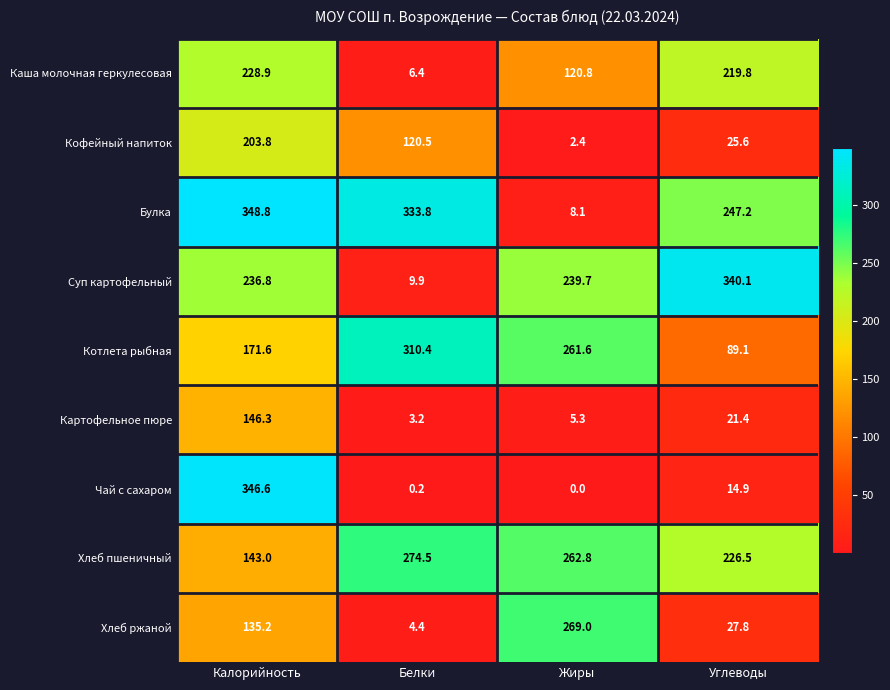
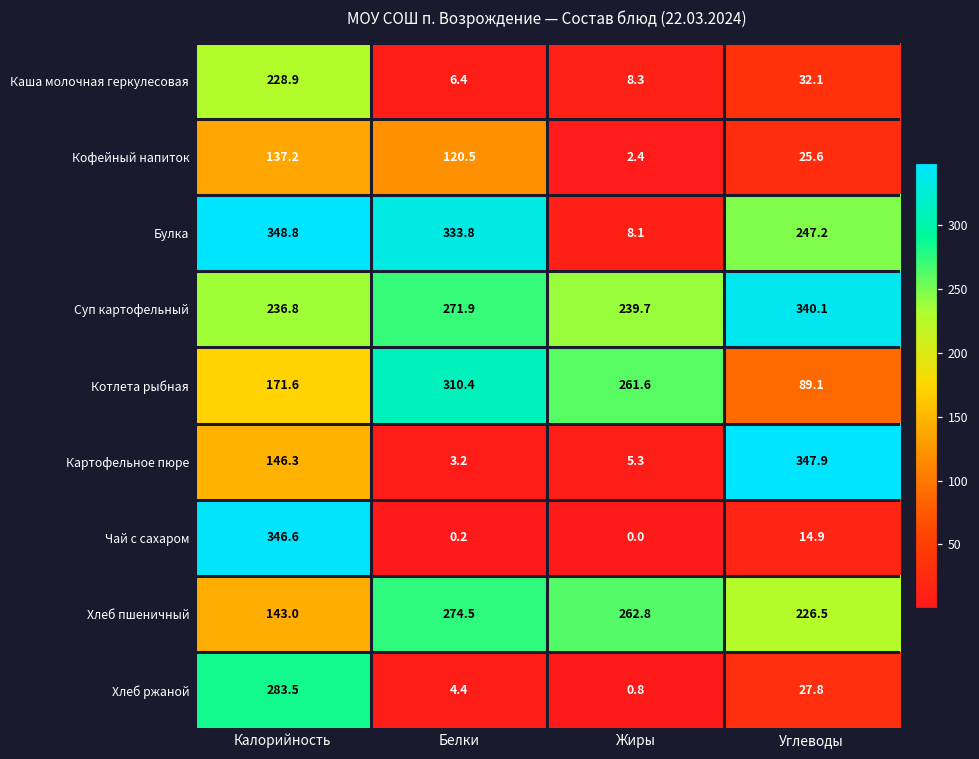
  {
    "Каша молочная геркулесовая": {
      "Калорийность": 228.9,
      "Белки": 6.4,
-     "Жиры": 120.8,
-     "Углеводы": 219.8
+     "Жиры": 8.3,
+     "Углеводы": 32.1
    },
    "Кофейный напиток": {
-     "Калорийность": 203.8,
+     "Калорийность": 137.2,
      "Белки": 120.5,
      "Жиры": 2.4,
      "Углеводы": 25.6
    },
    "Булка": {
      "Калорийность": 348.8,
      "Белки": 333.8,
      "Жиры": 8.1,
      "Углеводы": 247.2
    },
    "Суп картофельный": {
      "Калорийность": 236.8,
-     "Белки": 9.9,
+     "Белки": 271.9,
      "Жиры": 239.7,
      "Углеводы": 340.1
    },
    "Котлета рыбная": {
      "Калорийность": 171.6,
      "Белки": 310.4,
      "Жиры": 261.6,
      "Углеводы": 89.1
    },
    "Картофельное пюре": {
      "Калорийность": 146.3,
      "Белки": 3.2,
      "Жиры": 5.3,
-     "Углеводы": 21.4
+     "Углеводы": 347.9
    },
    "Чай с сахаром": {
      "Калорийность": 346.6,
      "Белки": 0.2,
      "Жиры": 0.0,
      "Углеводы": 14.9
    },
    "Хлеб пшеничный": {
      "Калорийность": 143.0,
      "Белки": 274.5,
      "Жиры": 262.8,
      "Углеводы": 226.5
    },
    "Хлеб ржаной": {
-     "Калорийность": 135.2,
+     "Калорийность": 283.5,
      "Белки": 4.4,
-     "Жиры": 269.0,
+     "Жиры": 0.8,
      "Углеводы": 27.8
    }
  }
